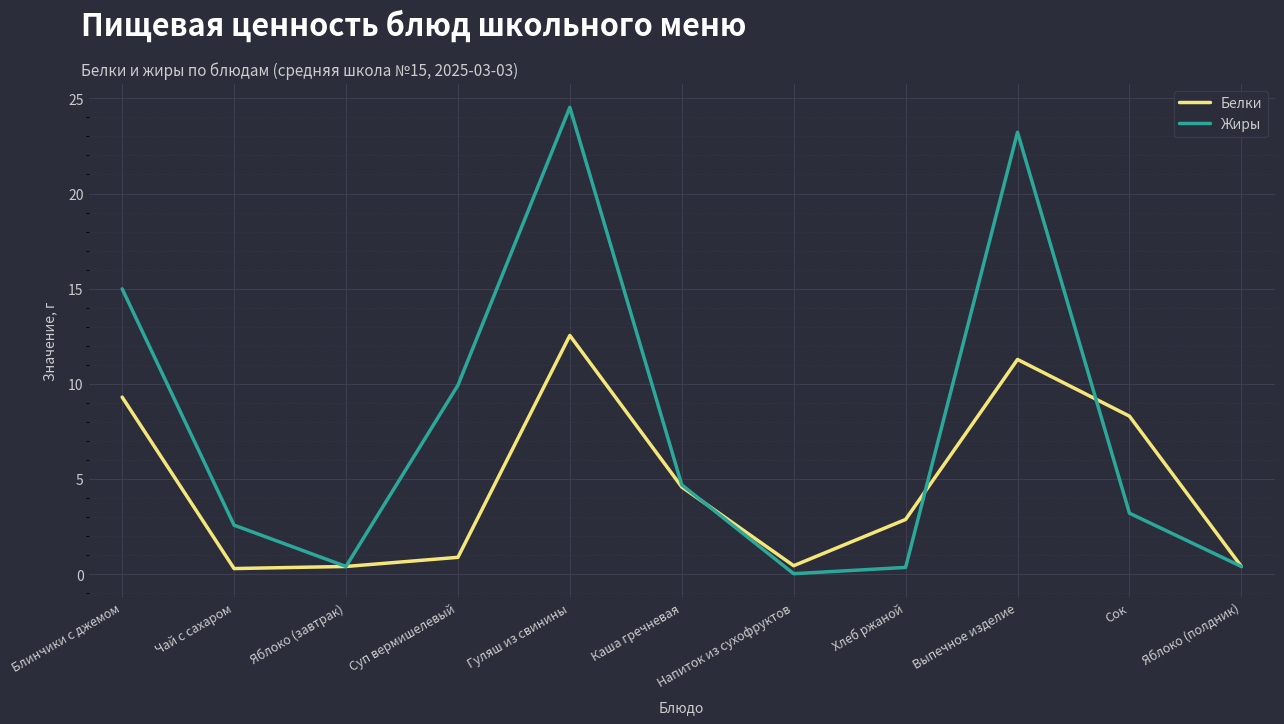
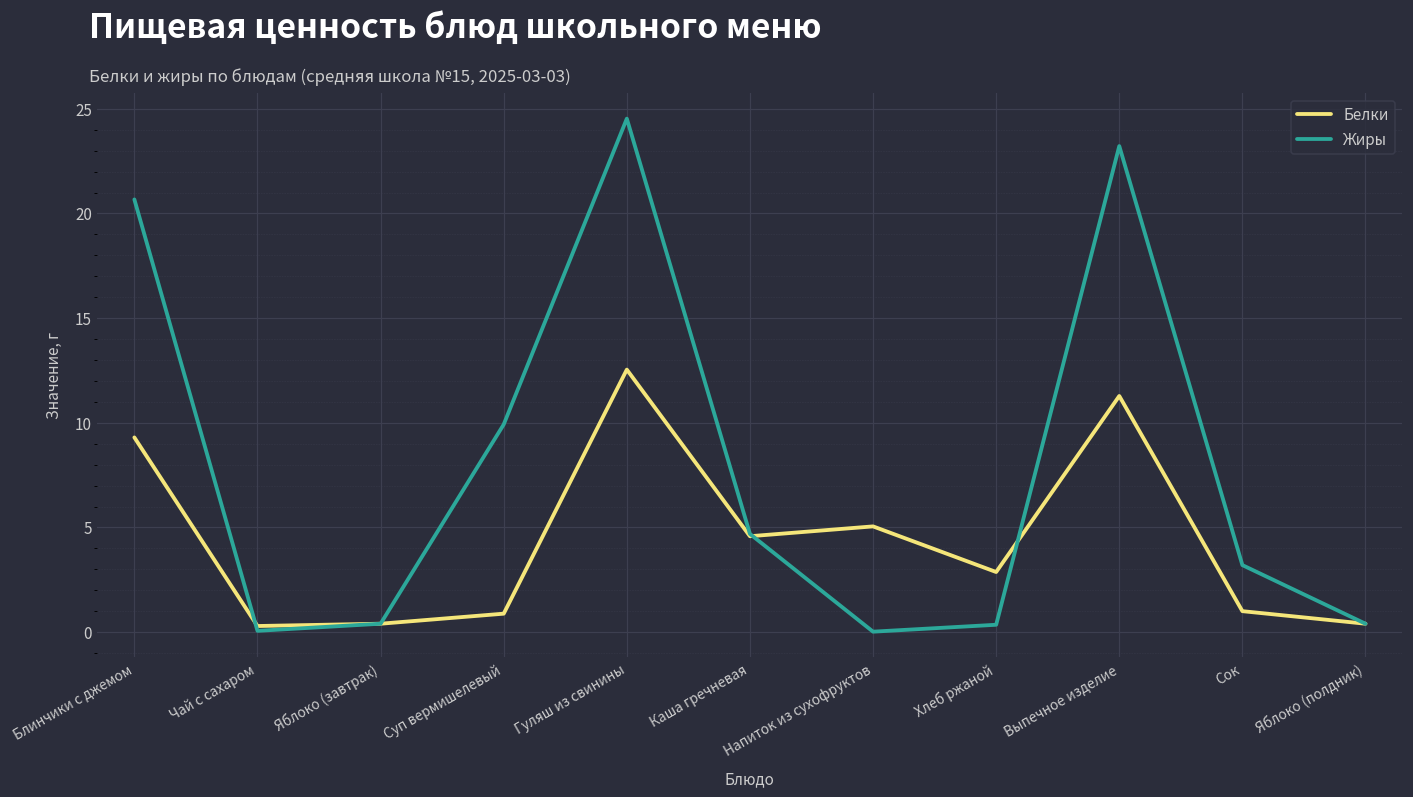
  {
    "Белки": {
      "Блинчики с джемом": 9.3,
      "Чай с сахаром": 0.3,
      "Суп вермишелевый": 0.9,
      "Гуляш из свинины": 12.5,
-     "Напиток из сухофруктов": 0.4,
+     "Напиток из сухофруктов": 5.1,
      "Хлеб ржаной": 2.9,
      "Выпечное изделие": 11.3,
-     "Сок": 8.3
+     "Сок": 1.0
    },
    "Жиры": {
-     "Блинчики с джемом": 15.0,
-     "Чай с сахаром": 2.6,
+     "Блинчики с джемом": 20.7,
+     "Чай с сахаром": 0.1,
      "Суп вермишелевый": 9.9,
      "Гуляш из свинины": 24.5,
      "Напиток из сухофруктов": 0.0,
      "Хлеб ржаной": 0.4,
      "Выпечное изделие": 23.2,
      "Сок": 3.2
    }
  }
